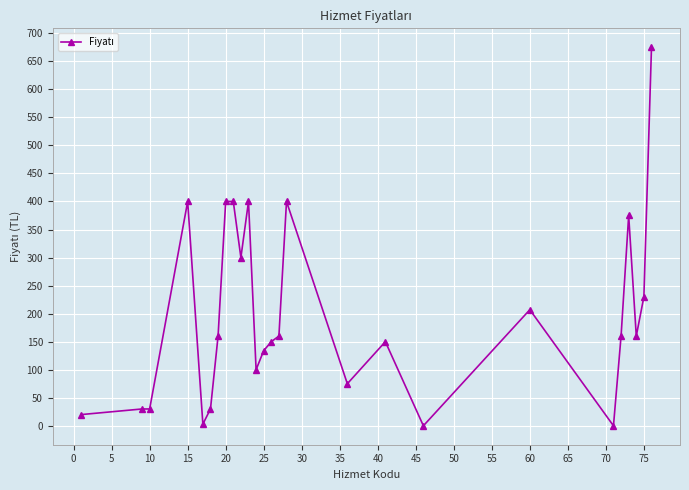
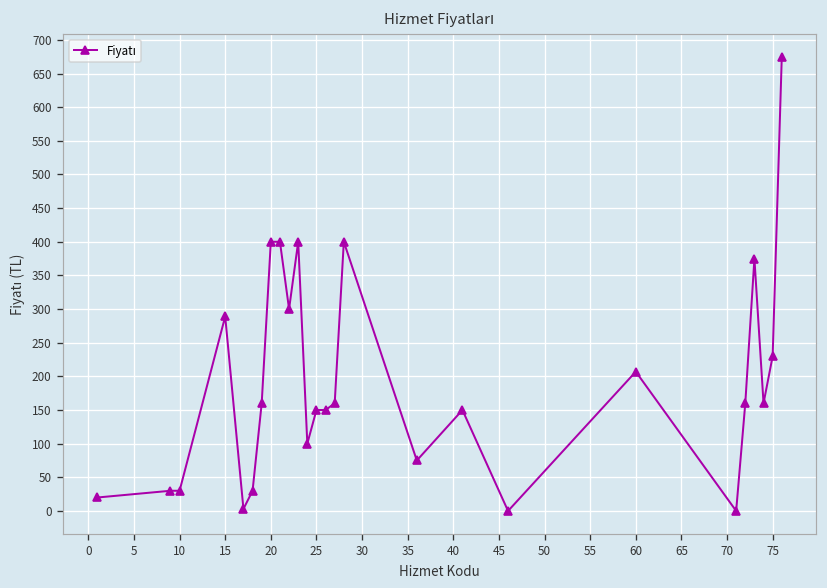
  {
    "10": 30,
-   "15": 400,
+   "15": 290,
    "20": 400,
-   "25": 130,
+   "25": 150,
    "60": 210,
    "75": 230
  }
